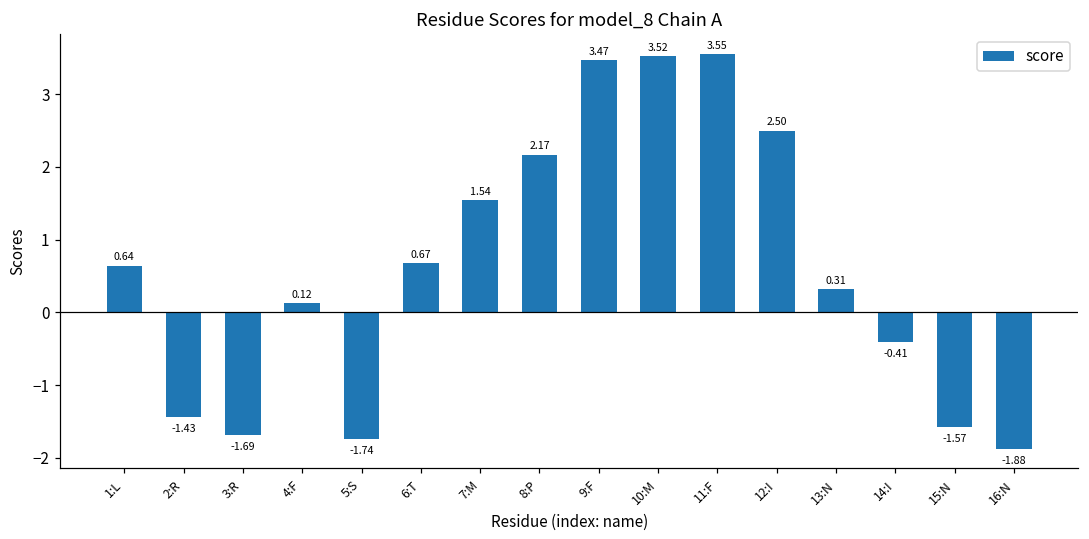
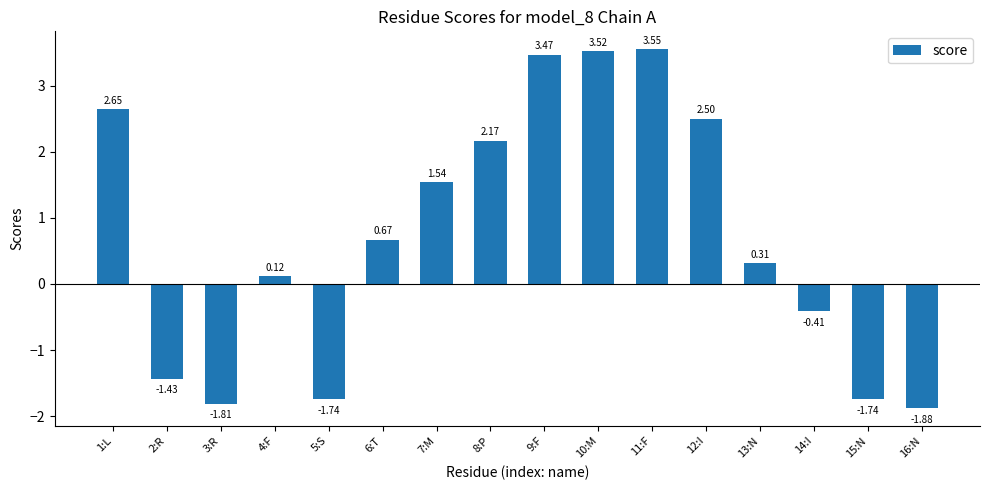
  {
-   "1:L": 0.64,
+   "1:L": 2.65,
    "2:R": -1.43,
-   "3:R": -1.69,
+   "3:R": -1.81,
    "4:F": 0.12,
    "5:S": -1.74,
    "6:T": 0.67,
    "7:M": 1.54,
    "8:P": 2.17,
    "9:F": 3.47,
    "10:M": 3.52,
    "11:F": 3.55,
    "12:I": 2.50,
    "13:N": 0.31,
    "14:I": -0.41,
-   "15:N": -1.57,
+   "15:N": -1.74,
    "16:N": -1.88
  }
